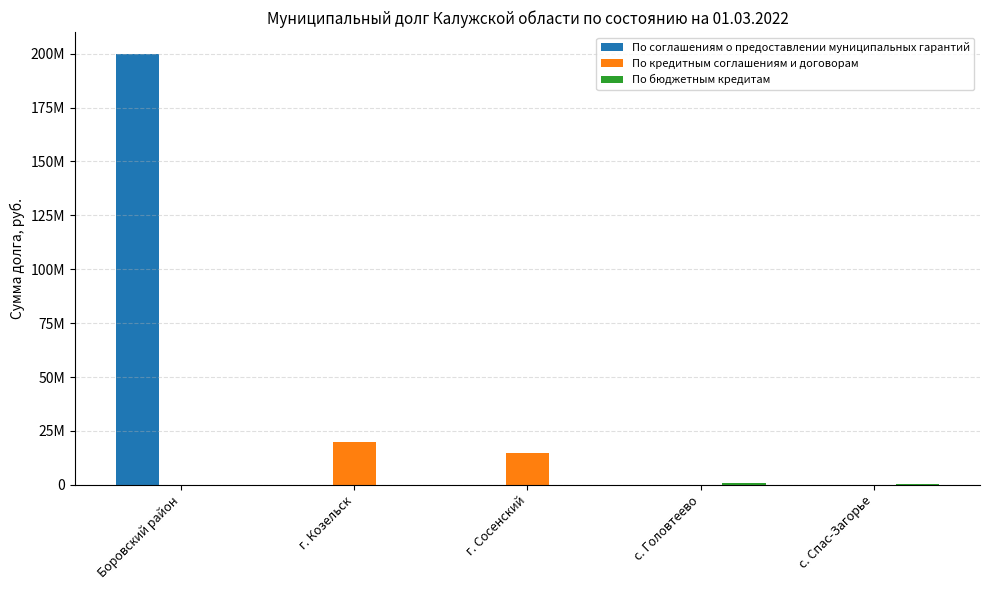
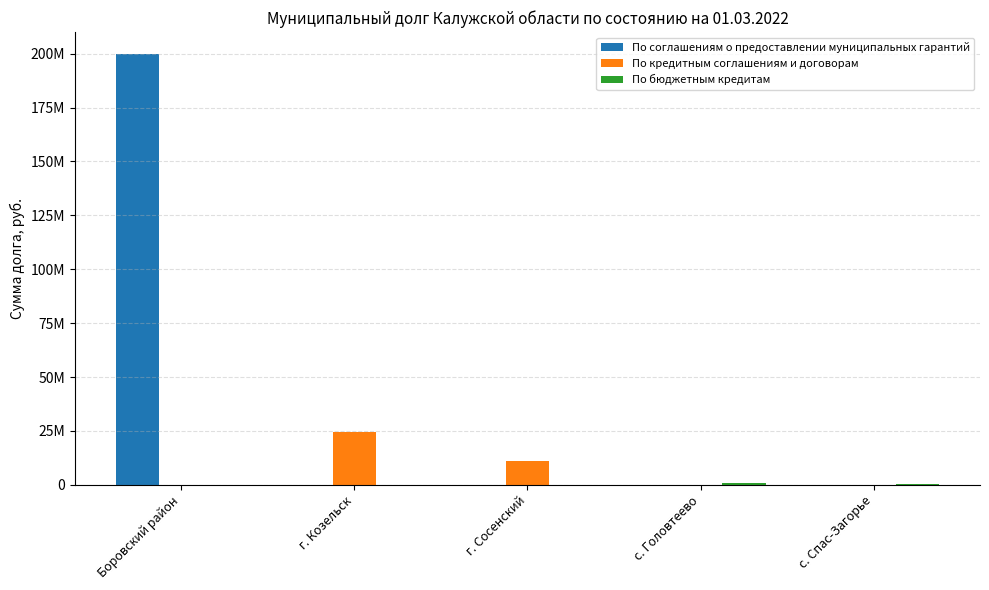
  {
    "По соглашениям о предоставлении муниципальных гарантий": {
      "Боровский район": 200000000,
      "г. Козельск": 0,
      "г. Сосенский": 0,
      "с. Головтеево": 0,
      "с. Спас-Загорье": 0
    },
    "По кредитным соглашениям и договорам": {
      "Боровский район": 0,
-     "г. Козельск": 20000000,
-     "г. Сосенский": 15000000,
+     "г. Козельск": 25000000,
+     "г. Сосенский": 11000000,
      "с. Головтеево": 0,
      "с. Спас-Загорье": 0
    },
    "По бюджетным кредитам": {
      "Боровский район": 0,
      "г. Козельск": 0,
      "г. Сосенский": 0
    }
  }
